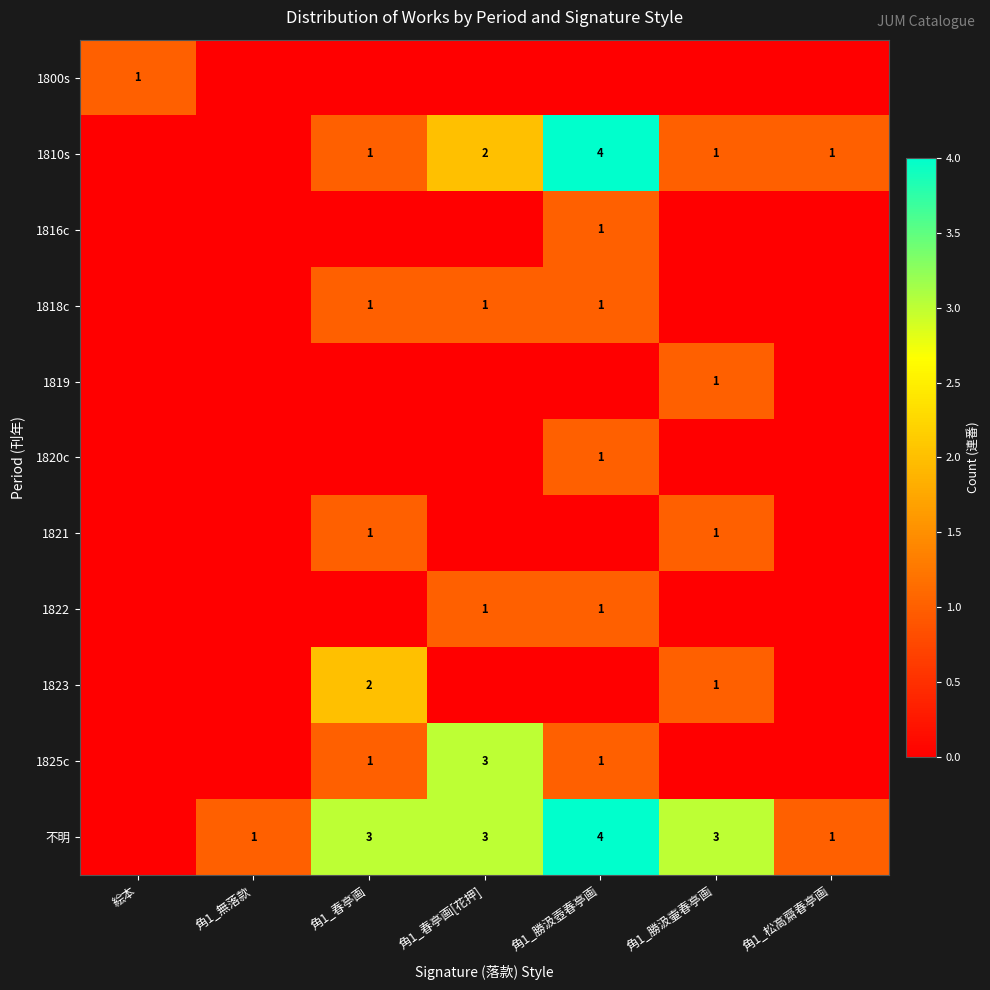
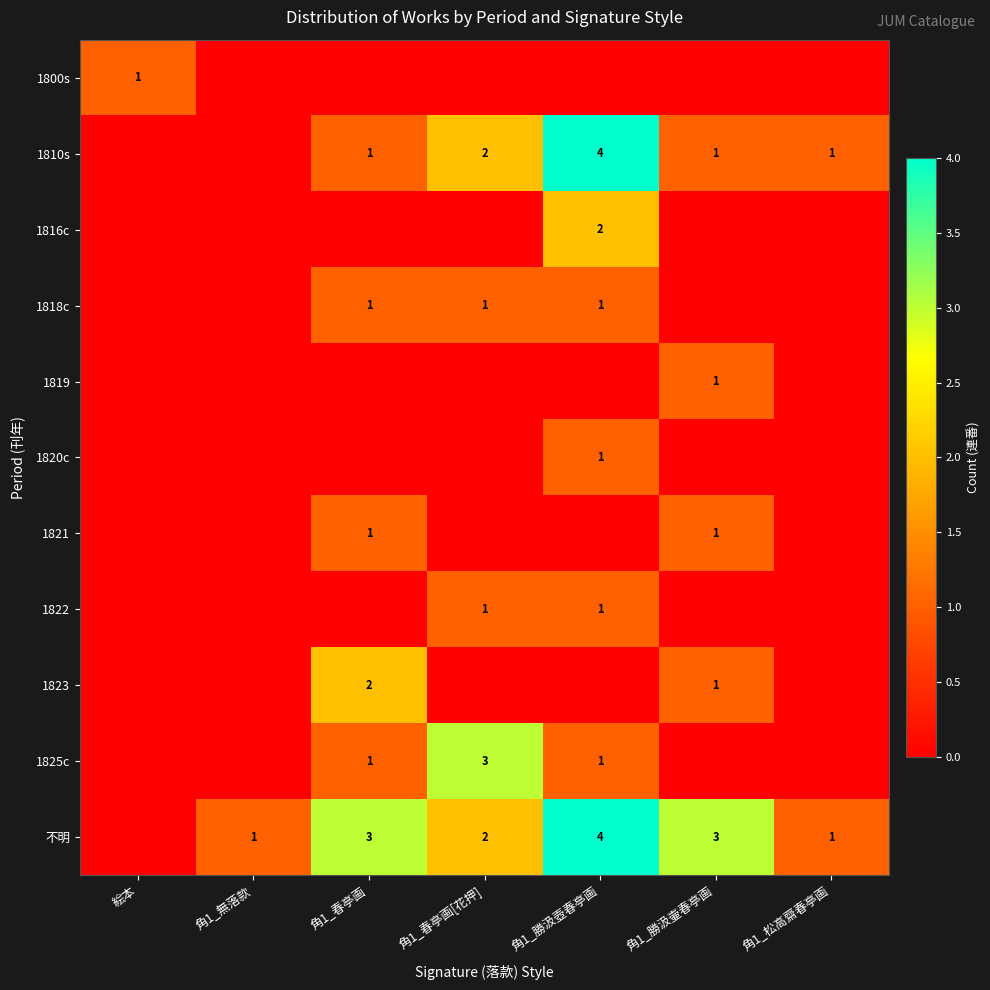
  {
    "1800s": {
      "絵本": 1
    },
    "1810s": {
      "角1_春亭画": 1,
      "角1_春亭画[花押]": 2,
      "角1_勝汲壺春亭画": 4,
      "角1_勝汲壷春亭画": 1,
      "角1_松高齋春亭画": 1
    },
    "1816c": {
-     "角1_勝汲壺春亭画": 1
+     "角1_勝汲壺春亭画": 2
    },
    "1818c": {
      "角1_春亭画": 1,
      "角1_春亭画[花押]": 1,
      "角1_勝汲壺春亭画": 1
    },
    "1819": {
      "角1_勝汲壷春亭画": 1
    },
    "1820c": {
      "角1_勝汲壺春亭画": 1
    },
    "1821": {
      "角1_春亭画": 1,
      "角1_勝汲壷春亭画": 1
    },
    "1822": {
      "角1_春亭画[花押]": 1,
      "角1_勝汲壺春亭画": 1
    },
    "1823": {
      "角1_春亭画": 2,
      "角1_勝汲壷春亭画": 1
    },
    "1825c": {
      "角1_春亭画": 1,
      "角1_春亭画[花押]": 3,
      "角1_勝汲壺春亭画": 1
    },
    "不明": {
      "角1_無落款": 1,
      "角1_春亭画": 3,
-     "角1_春亭画[花押]": 3,
+     "角1_春亭画[花押]": 2,
      "角1_勝汲壺春亭画": 4,
      "角1_勝汲壷春亭画": 3,
      "角1_松高齋春亭画": 1
    }
  }
